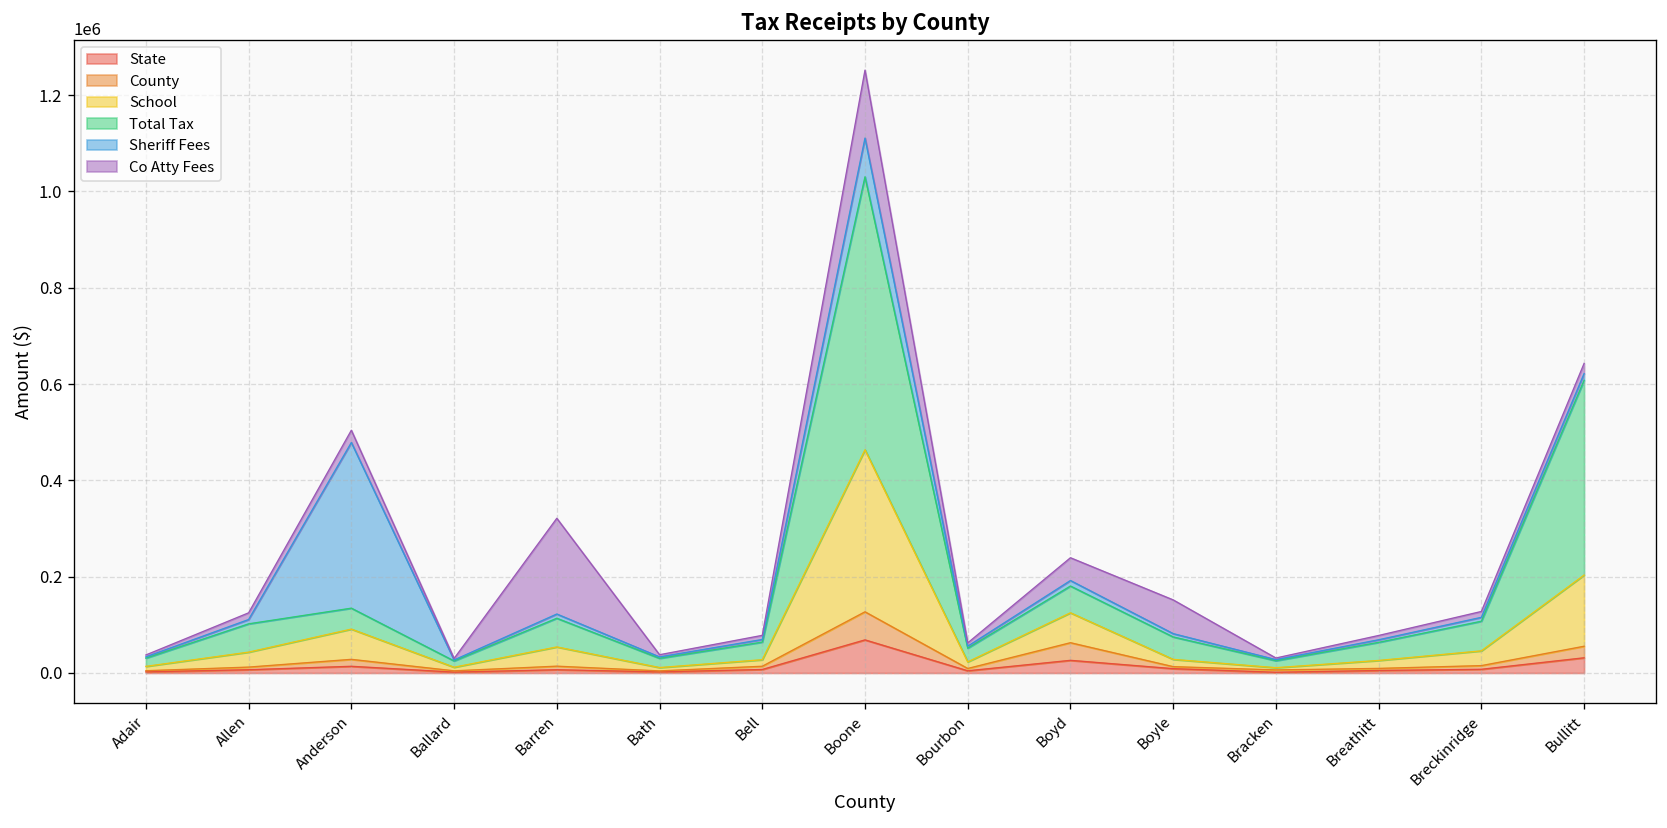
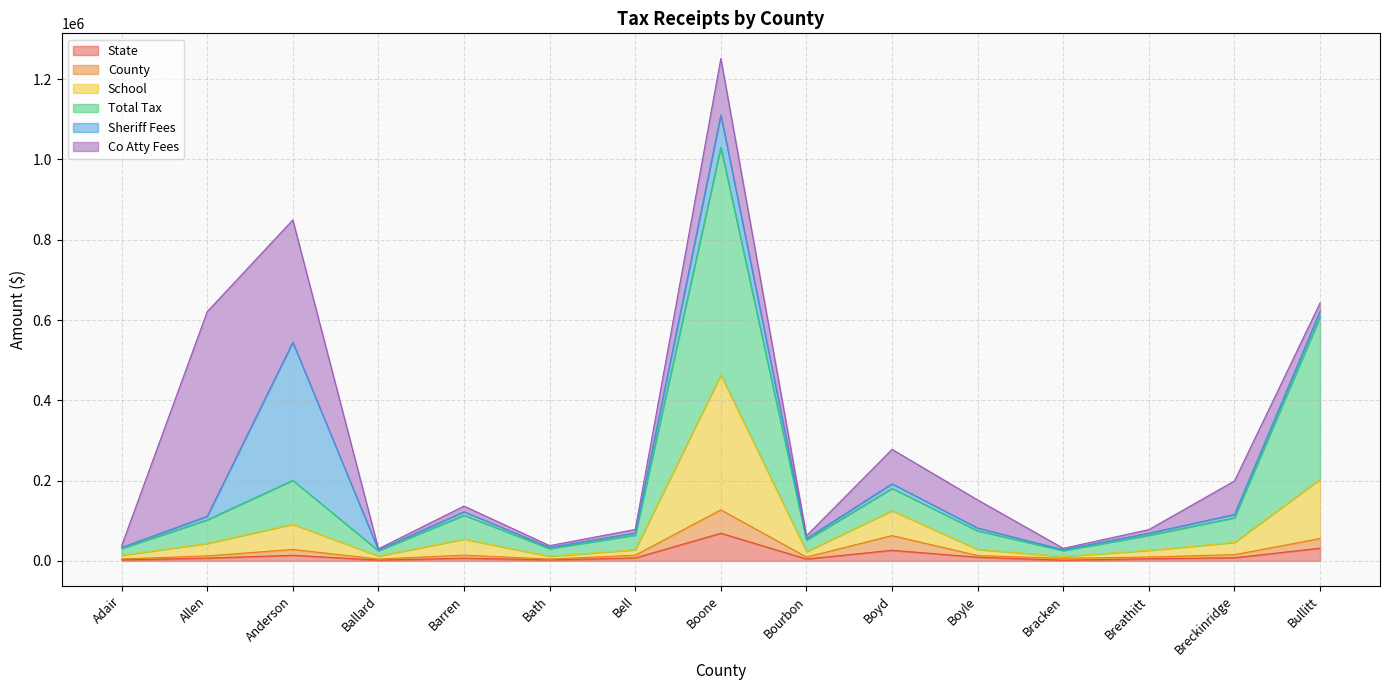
  {
    "Total Tax": {
      "Allen": 60000,
-     "Anderson": 40000,
+     "Anderson": 110000,
      "Barren": 60000,
      "Boone": 570000,
      "Boyd": 60000,
      "Boyle": 50000,
      "Breckinridge": 60000,
      "Bullitt": 400000
    },
    "Sheriff Fees": {
      "Allen": 10000,
      "Anderson": 340000,
      "Barren": 10000,
      "Boone": 80000,
      "Boyd": 10000,
      "Boyle": 10000,
      "Breckinridge": 10000,
      "Bullitt": 10000
    },
    "Co Atty Fees": {
-     "Allen": 10000,
-     "Anderson": 30000,
-     "Barren": 200000,
+     "Allen": 510000,
+     "Anderson": 300000,
+     "Barren": 10000,
      "Bell": 10000,
      "Boone": 140000,
      "Bourbon": 10000,
-     "Boyd": 50000,
+     "Boyd": 90000,
      "Boyle": 70000,
      "Breathitt": 10000,
-     "Breckinridge": 10000,
+     "Breckinridge": 80000,
      "Bullitt": 20000
    }
  }
